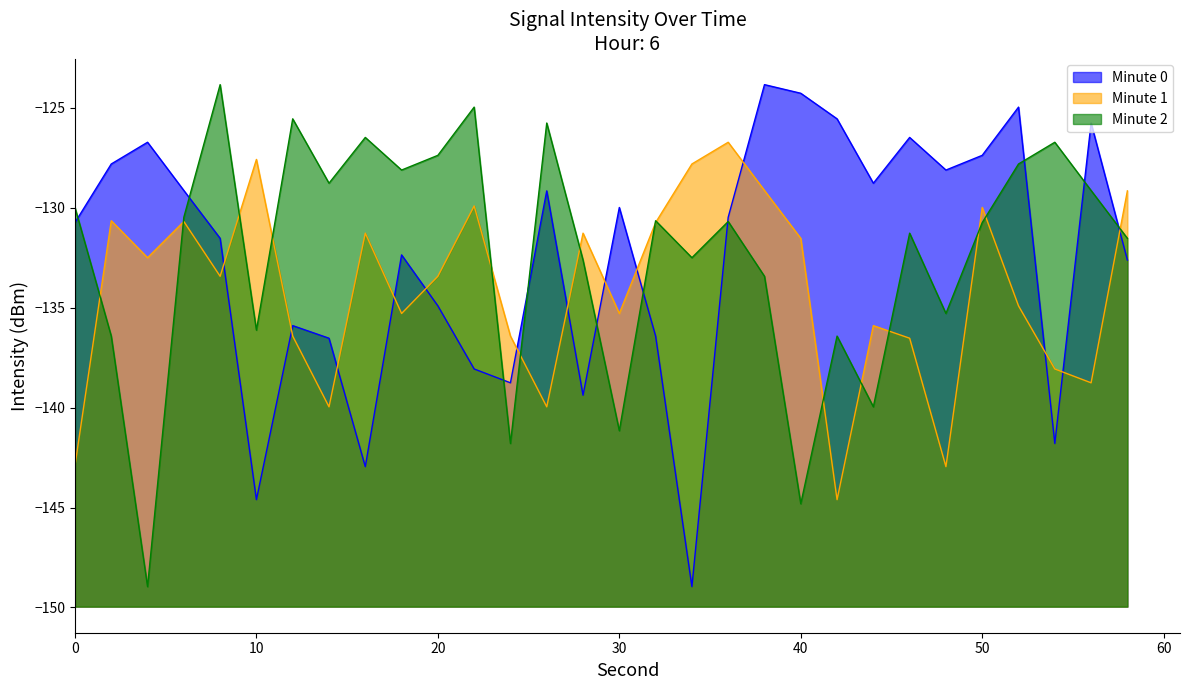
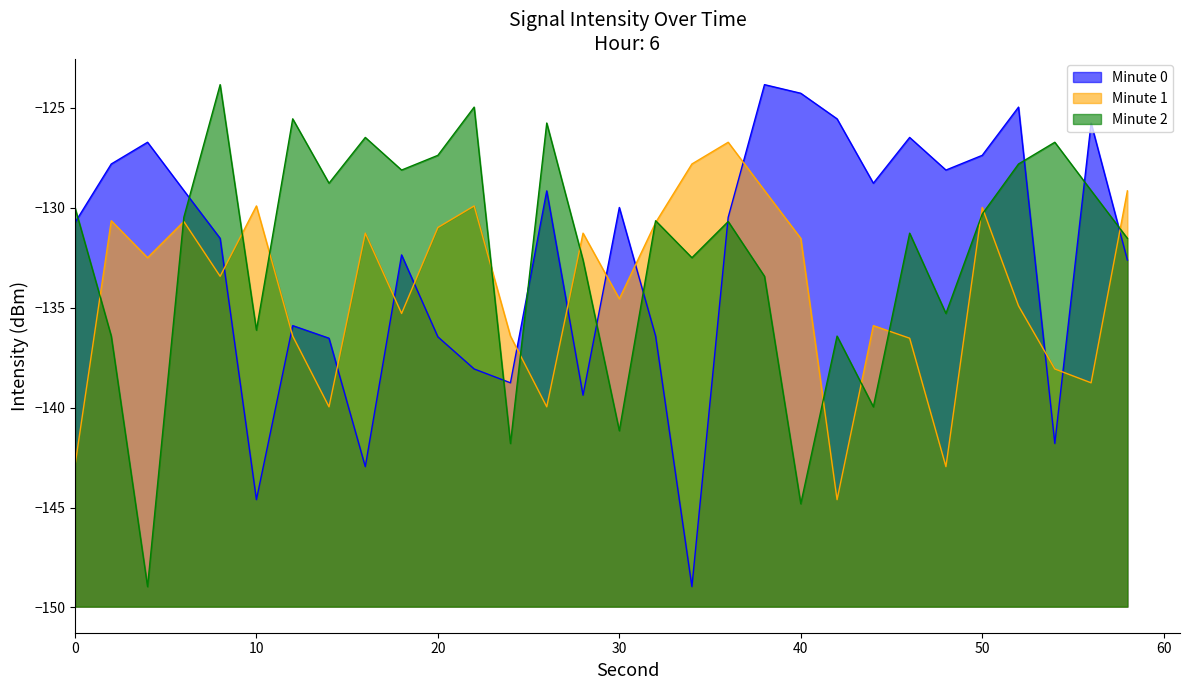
  {
    "Minute 0": {
      "0": -130.7,
      "10": -144.6,
-     "20": -134.9,
+     "20": -136.5,
      "30": -130.0,
      "40": -124.3,
      "50": -127.4
    },
    "Minute 1": {
      "0": -142.9,
-     "10": -127.6,
-     "20": -133.4,
-     "30": -135.3,
+     "10": -129.9,
+     "20": -131.0,
+     "30": -134.6,
      "40": -131.5,
      "50": -130.0
    },
    "Minute 2": {
      "0": -130.0,
      "10": -136.1,
      "20": -127.4,
      "30": -141.2,
      "40": -144.8,
-     "50": -130.7
+     "50": -130.3
    }
  }
